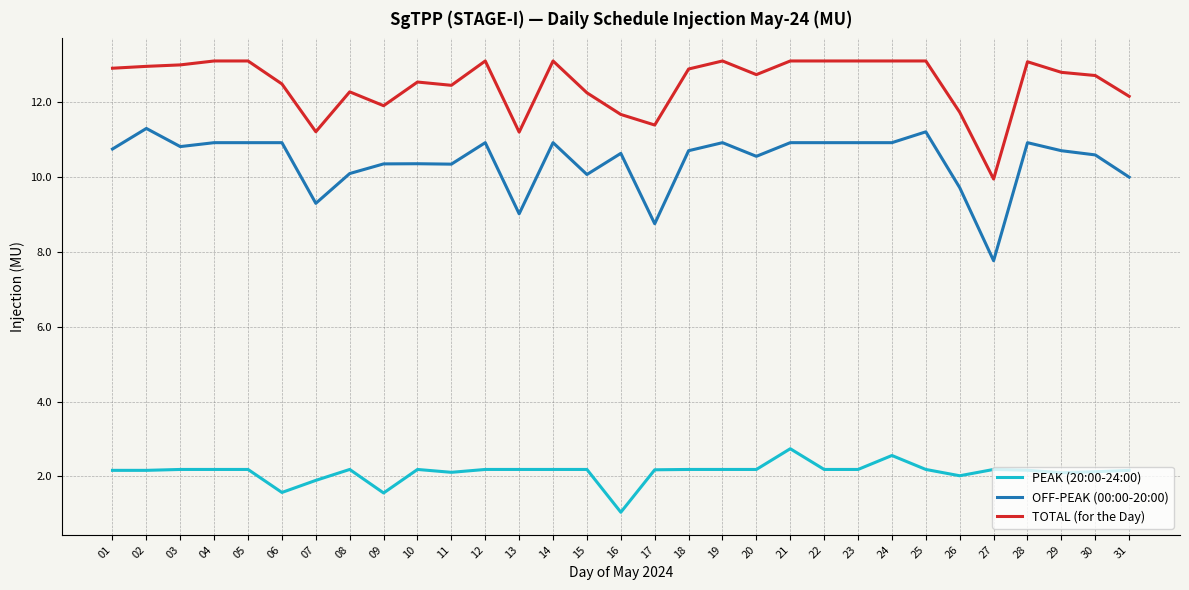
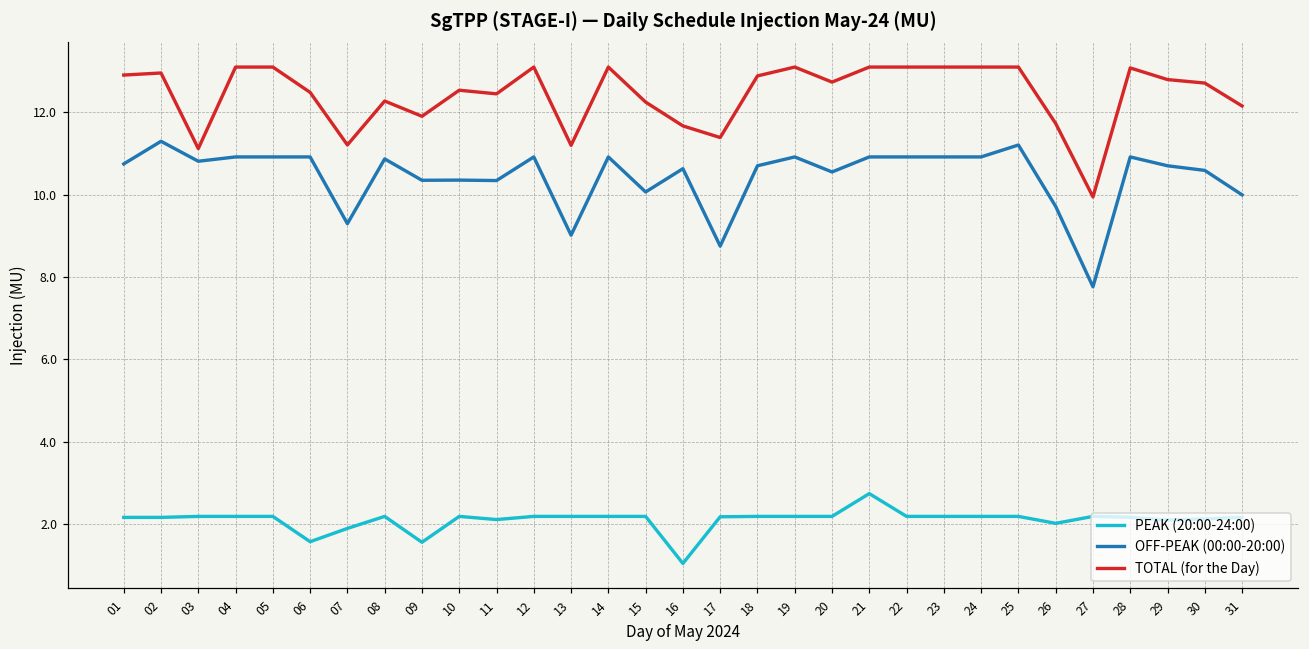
  {
    "PEAK (20:00-24:00)": {
      "01": 2.2,
      "02": 2.2,
      "03": 2.2,
      "04": 2.2,
      "05": 2.2,
      "06": 1.6,
      "07": 1.9,
      "08": 2.2,
      "09": 1.6,
      "10": 2.2,
      "11": 2.1,
      "12": 2.2,
      "13": 2.2,
      "14": 2.2,
      "15": 2.2,
      "16": 1.0,
      "17": 2.2,
      "18": 2.2,
      "19": 2.2,
      "20": 2.2,
      "21": 2.7,
      "22": 2.2,
      "23": 2.2,
-     "24": 2.6,
+     "24": 2.2,
      "25": 2.2,
      "26": 2.0
    },
    "OFF-PEAK (00:00-20:00)": {
      "01": 10.8,
      "02": 11.3,
      "03": 10.8,
      "04": 10.9,
      "05": 10.9,
      "06": 10.9,
      "07": 9.3,
-     "08": 10.1,
+     "08": 10.9,
      "09": 10.4,
      "10": 10.4,
      "11": 10.3,
      "12": 10.9,
      "13": 9.0,
      "14": 10.9,
      "15": 10.1,
      "16": 10.6,
      "17": 8.8,
      "18": 10.7,
      "19": 10.9,
      "20": 10.6,
      "21": 10.9,
      "22": 10.9,
      "23": 10.9,
      "24": 10.9,
      "25": 11.2,
      "26": 9.7,
      "27": 7.8,
      "28": 10.9,
      "29": 10.7,
      "30": 10.6,
      "31": 10.0
    },
    "TOTAL (for the Day)": {
      "01": 12.9,
      "02": 13.0,
-     "03": 13.0,
+     "03": 11.1,
      "04": 13.1,
      "05": 13.1,
      "06": 12.5,
      "07": 11.2,
      "08": 12.3,
      "09": 11.9,
      "10": 12.5,
      "11": 12.5,
      "12": 13.1,
      "13": 11.2,
      "14": 13.1,
      "15": 12.3,
      "16": 11.7,
      "17": 11.4,
      "18": 12.9,
      "19": 13.1,
      "20": 12.7,
      "21": 13.1,
      "22": 13.1,
      "23": 13.1,
      "24": 13.1,
      "25": 13.1,
      "26": 11.7,
      "27": 9.9,
      "28": 13.1,
      "29": 12.8,
      "30": 12.7,
      "31": 12.2
    }
  }
